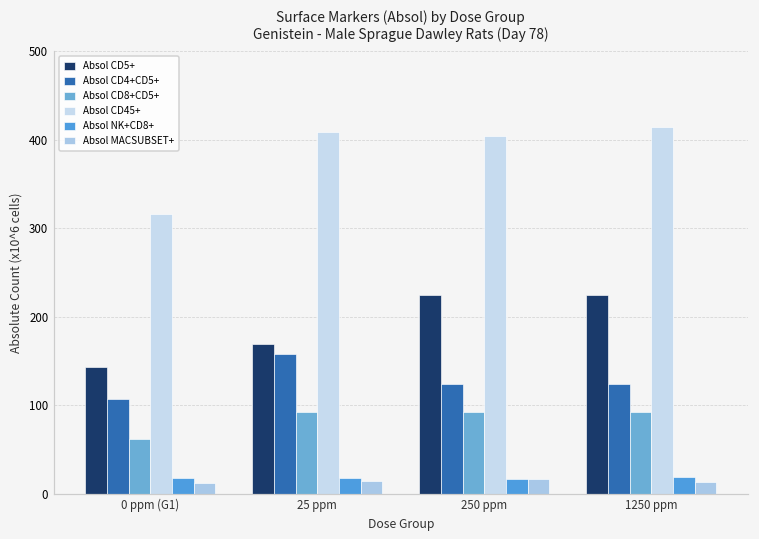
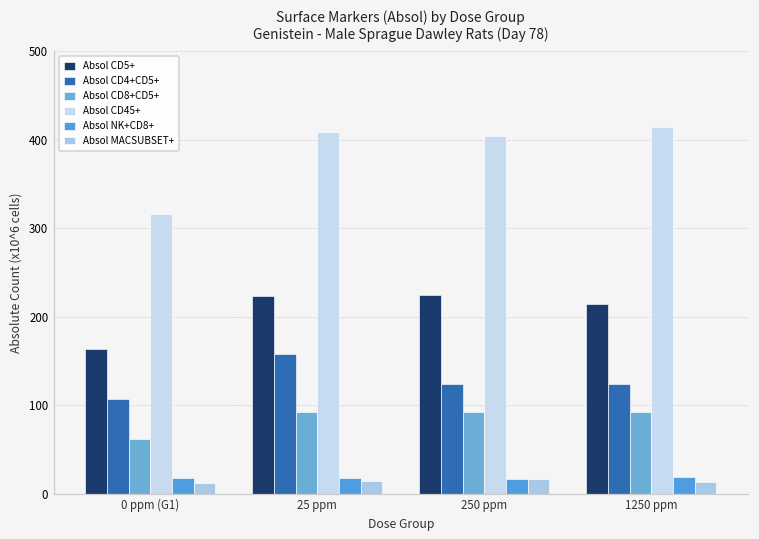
  {
    "Absol CD5+": {
-     "0 ppm (G1)": 140,
-     "25 ppm": 170,
+     "0 ppm (G1)": 160,
+     "25 ppm": 220,
      "250 ppm": 220,
-     "1250 ppm": 220
+     "1250 ppm": 210
    },
    "Absol CD4+CD5+": {
      "0 ppm (G1)": 110,
      "25 ppm": 160,
      "250 ppm": 120,
      "1250 ppm": 120
    }
  }
